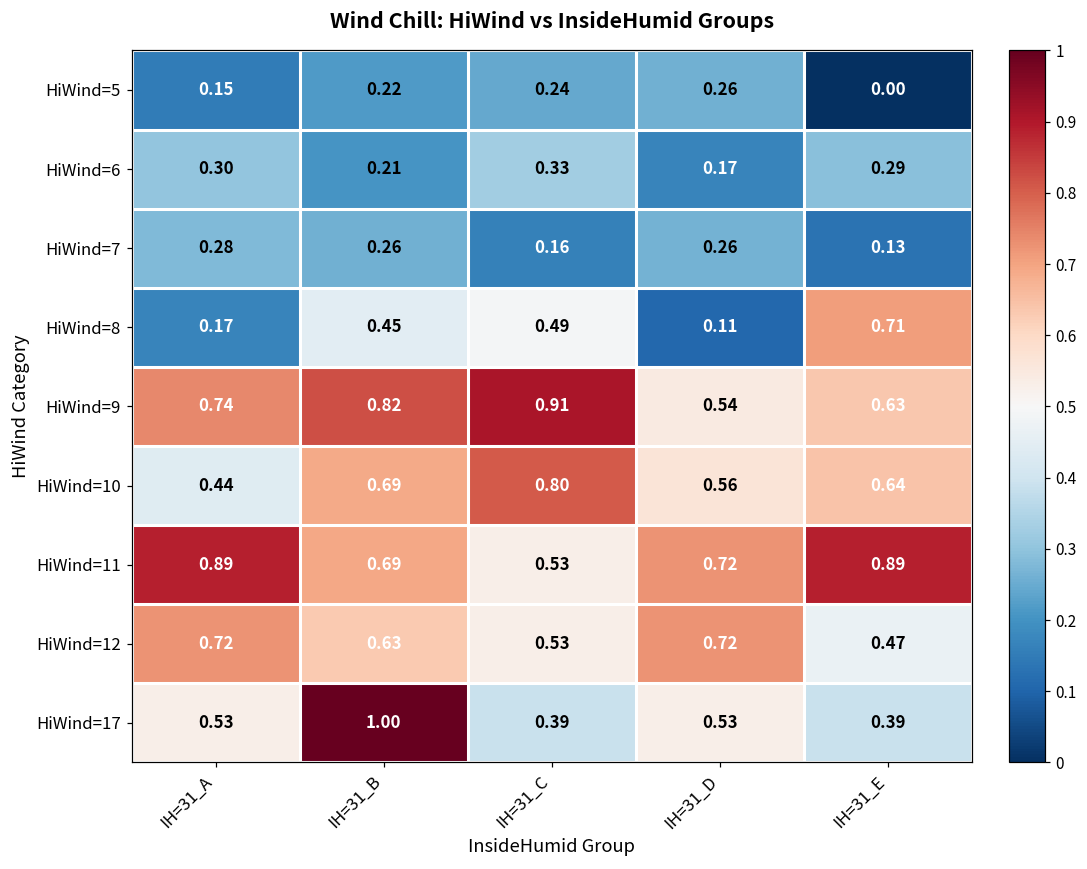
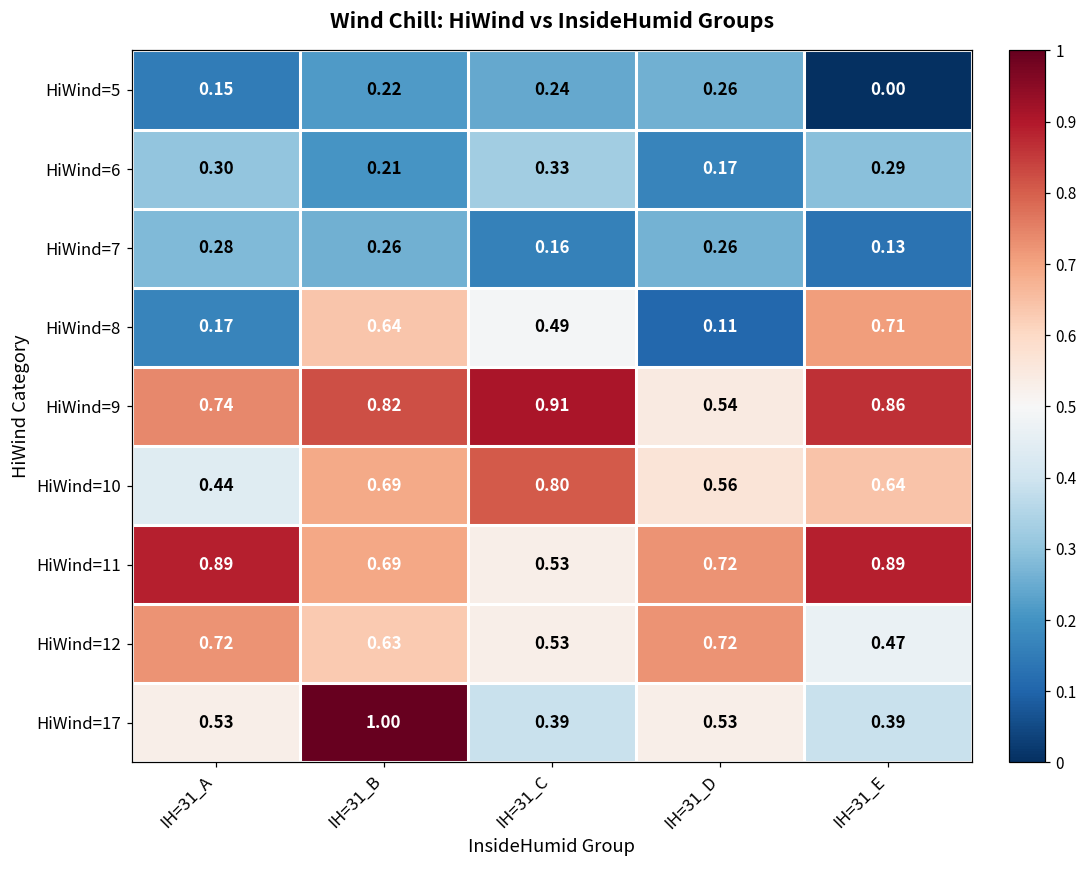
  {
    "HiWind=5": {
      "IH=31_A": 0.15,
      "IH=31_B": 0.22,
      "IH=31_C": 0.24,
      "IH=31_D": 0.26,
      "IH=31_E": 0.00
    },
    "HiWind=6": {
      "IH=31_A": 0.30,
      "IH=31_B": 0.21,
      "IH=31_C": 0.33,
      "IH=31_D": 0.17,
      "IH=31_E": 0.29
    },
    "HiWind=7": {
      "IH=31_A": 0.28,
      "IH=31_B": 0.26,
      "IH=31_C": 0.16,
      "IH=31_D": 0.26,
      "IH=31_E": 0.13
    },
    "HiWind=8": {
      "IH=31_A": 0.17,
-     "IH=31_B": 0.45,
+     "IH=31_B": 0.64,
      "IH=31_C": 0.49,
      "IH=31_D": 0.11,
      "IH=31_E": 0.71
    },
    "HiWind=9": {
      "IH=31_A": 0.74,
      "IH=31_B": 0.82,
      "IH=31_C": 0.91,
      "IH=31_D": 0.54,
-     "IH=31_E": 0.63
+     "IH=31_E": 0.86
    },
    "HiWind=10": {
      "IH=31_A": 0.44,
      "IH=31_B": 0.69,
      "IH=31_C": 0.80,
      "IH=31_D": 0.56,
      "IH=31_E": 0.64
    },
    "HiWind=11": {
      "IH=31_A": 0.89,
      "IH=31_B": 0.69,
      "IH=31_C": 0.53,
      "IH=31_D": 0.72,
      "IH=31_E": 0.89
    },
    "HiWind=12": {
      "IH=31_A": 0.72,
      "IH=31_B": 0.63,
      "IH=31_C": 0.53,
      "IH=31_D": 0.72,
      "IH=31_E": 0.47
    },
    "HiWind=17": {
      "IH=31_A": 0.53,
      "IH=31_B": 1.00,
      "IH=31_C": 0.39,
      "IH=31_D": 0.53,
      "IH=31_E": 0.39
    }
  }
